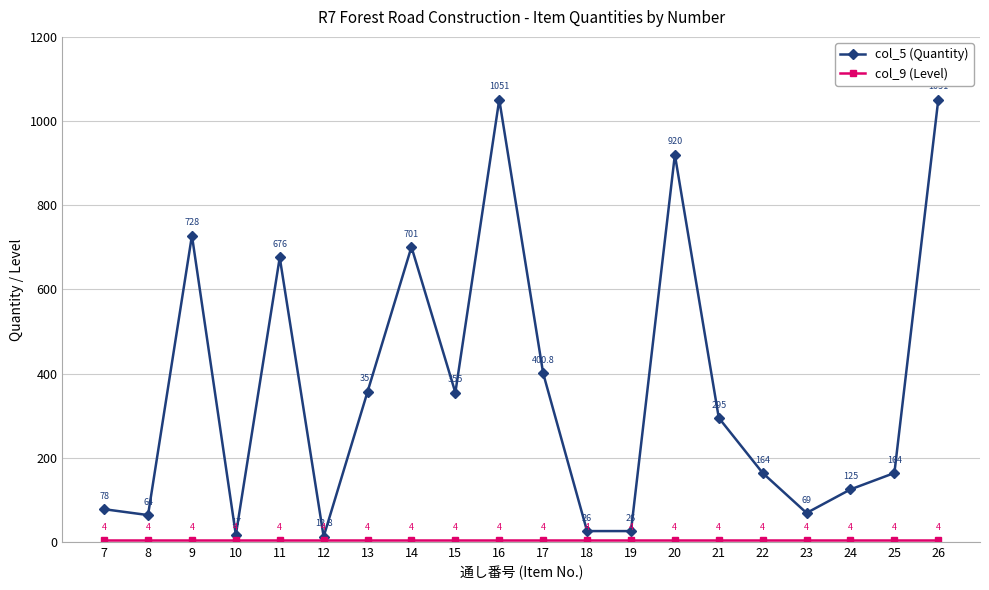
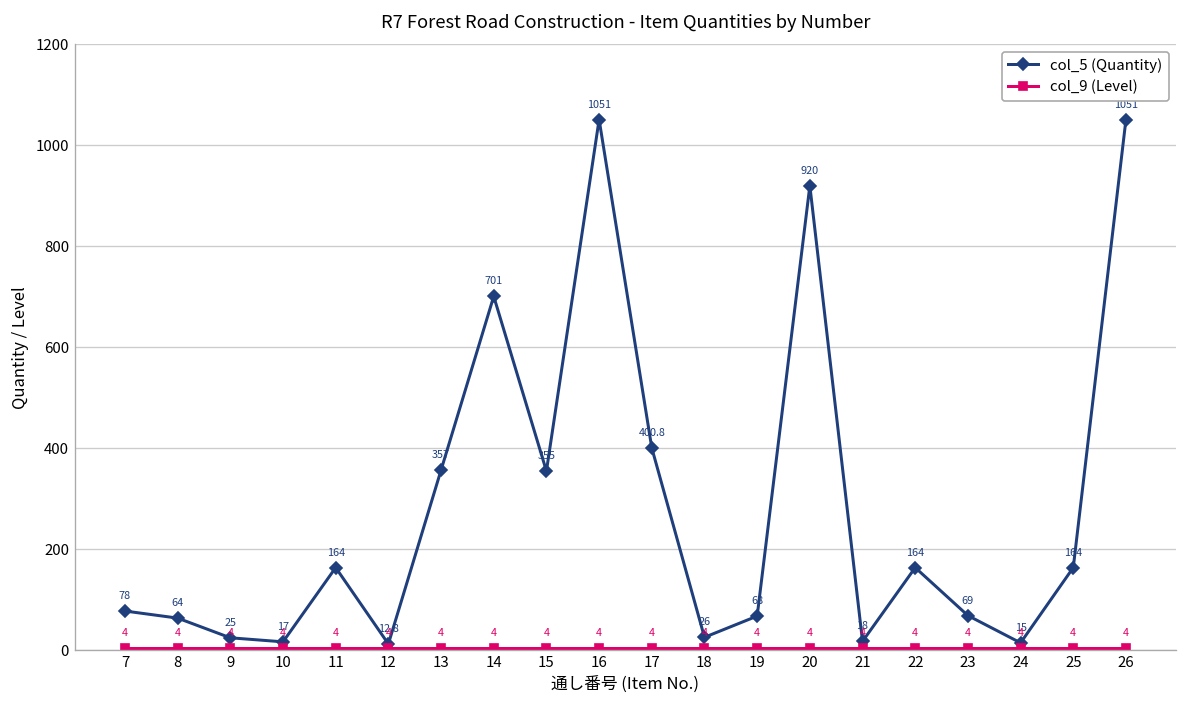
  {
    "col_5 (Quantity)": {
      "7": 78,
      "8": 64,
-     "9": 728,
-     "11": 676,
+     "9": 25,
+     "11": 164,
      "13": 357,
      "14": 701,
      "15": 355,
      "16": 1051,
      "17": 400.8,
      "18": 26,
-     "19": 26,
+     "19": 68,
      "20": 920,
-     "21": 295,
+     "21": 18,
      "22": 164,
      "23": 69,
-     "24": 125,
+     "24": 15,
      "25": 164
    },
    "col_9 (Level)": {
      "7": 4,
      "8": 4,
      "11": 4,
      "13": 4,
      "14": 4,
      "15": 4,
      "16": 4,
      "17": 4,
      "19": 4,
      "20": 4,
      "22": 4,
      "23": 4,
      "25": 4,
      "26": 4
    }
  }
